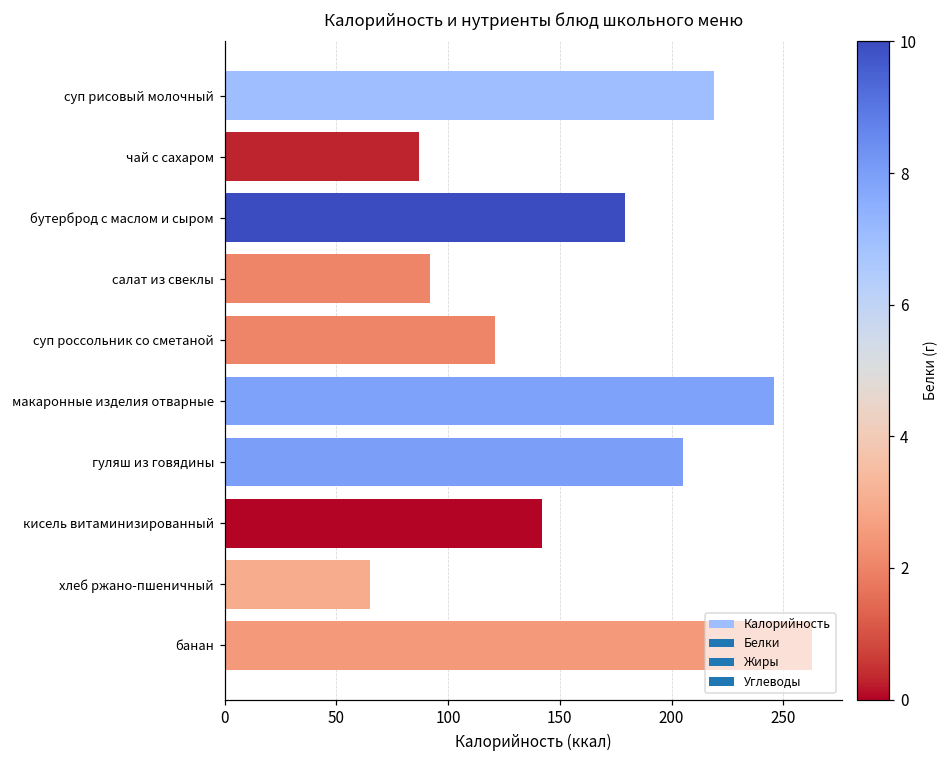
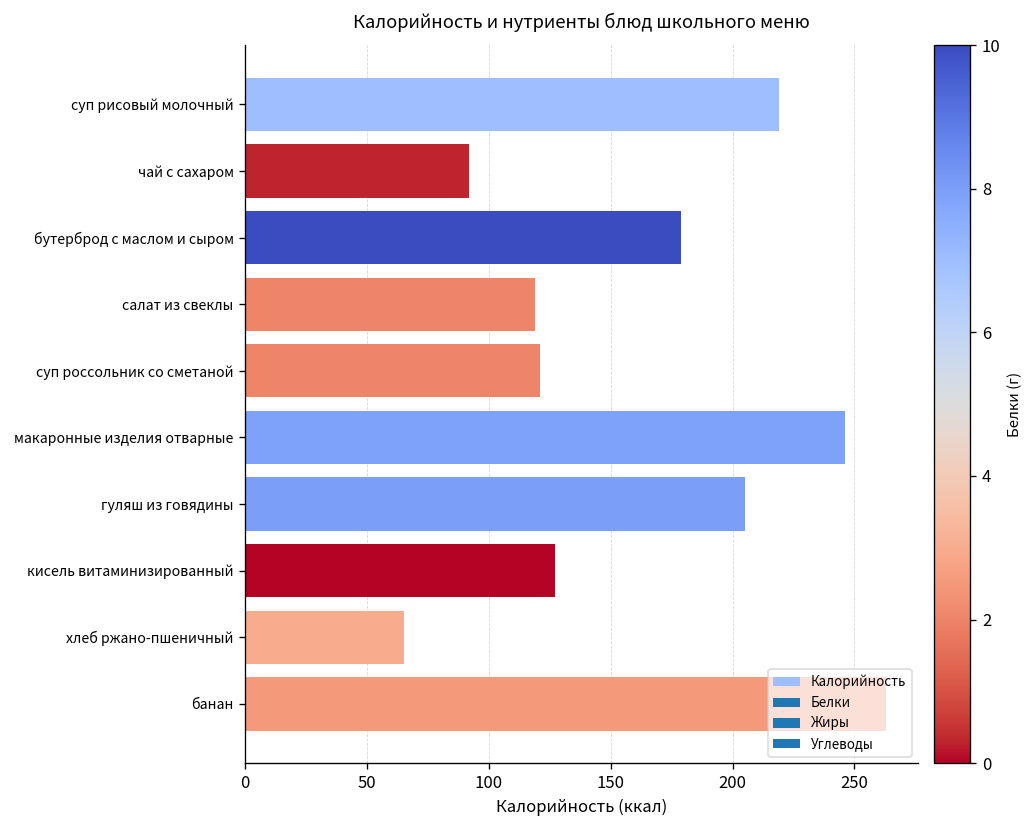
  {
    "суп рисовый молочный": 219,
-   "чай с сахаром": 87,
+   "чай с сахаром": 92,
    "бутерброд с маслом и сыром": 179,
-   "салат из свеклы": 92,
+   "салат из свеклы": 119,
    "суп россольник со сметаной": 121,
    "макаронные изделия отварные": 246,
    "гуляш из говядины": 205,
-   "кисель витаминизированный": 142,
+   "кисель витаминизированный": 127,
    "хлеб ржано-пшеничный": 65
  }
